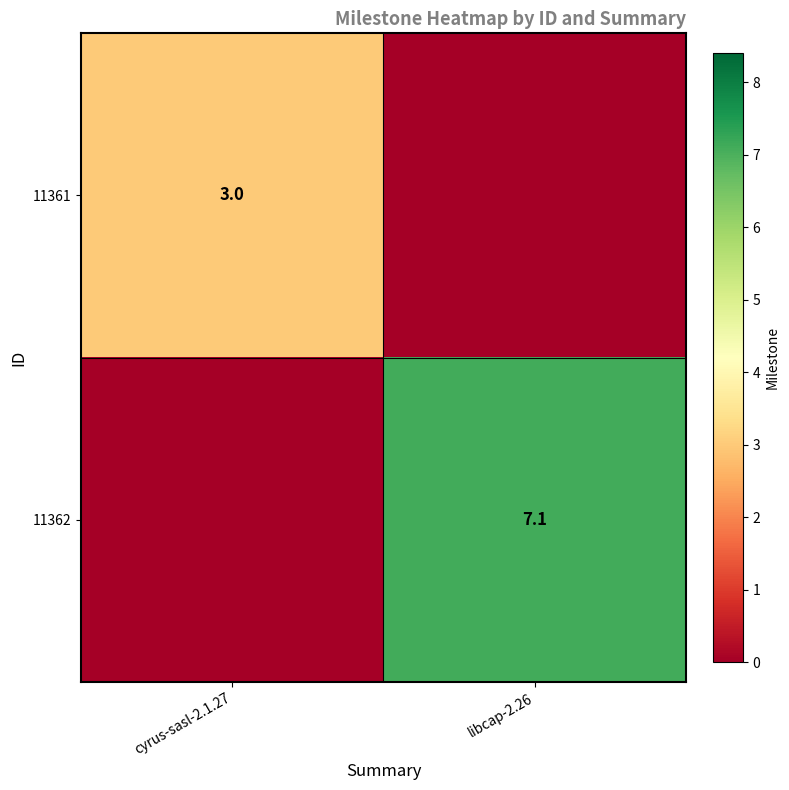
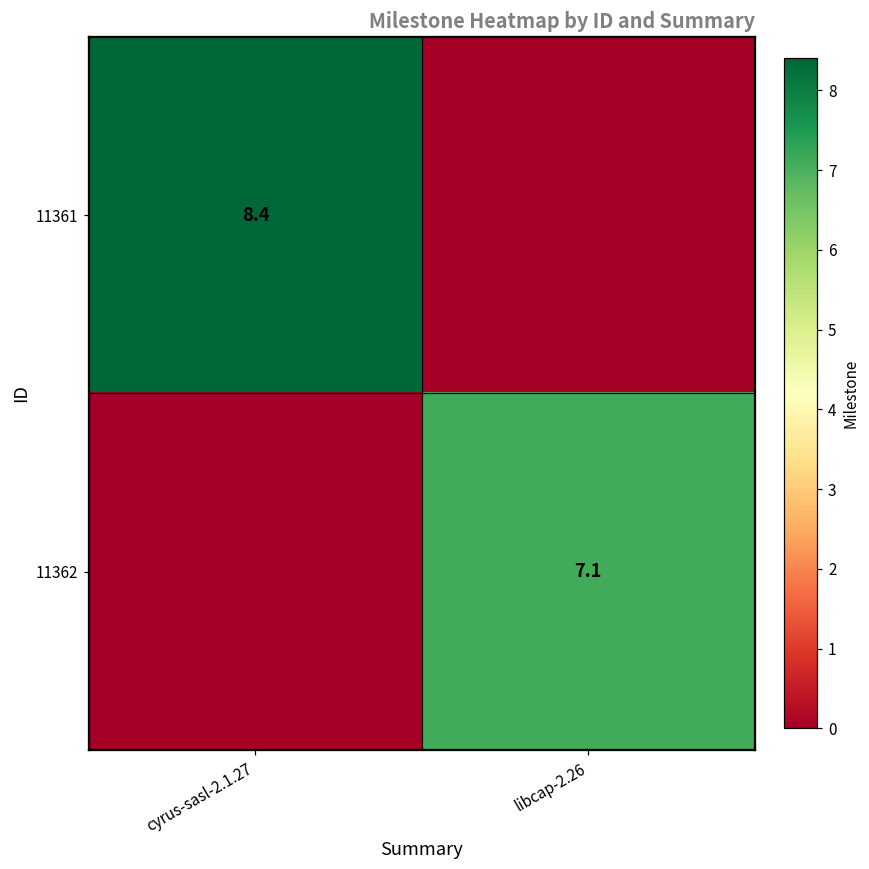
  {
    "11361": {
-     "cyrus-sasl-2.1.27": 3.0
+     "cyrus-sasl-2.1.27": 8.4
    },
    "11362": {
      "libcap-2.26": 7.1
    }
  }
